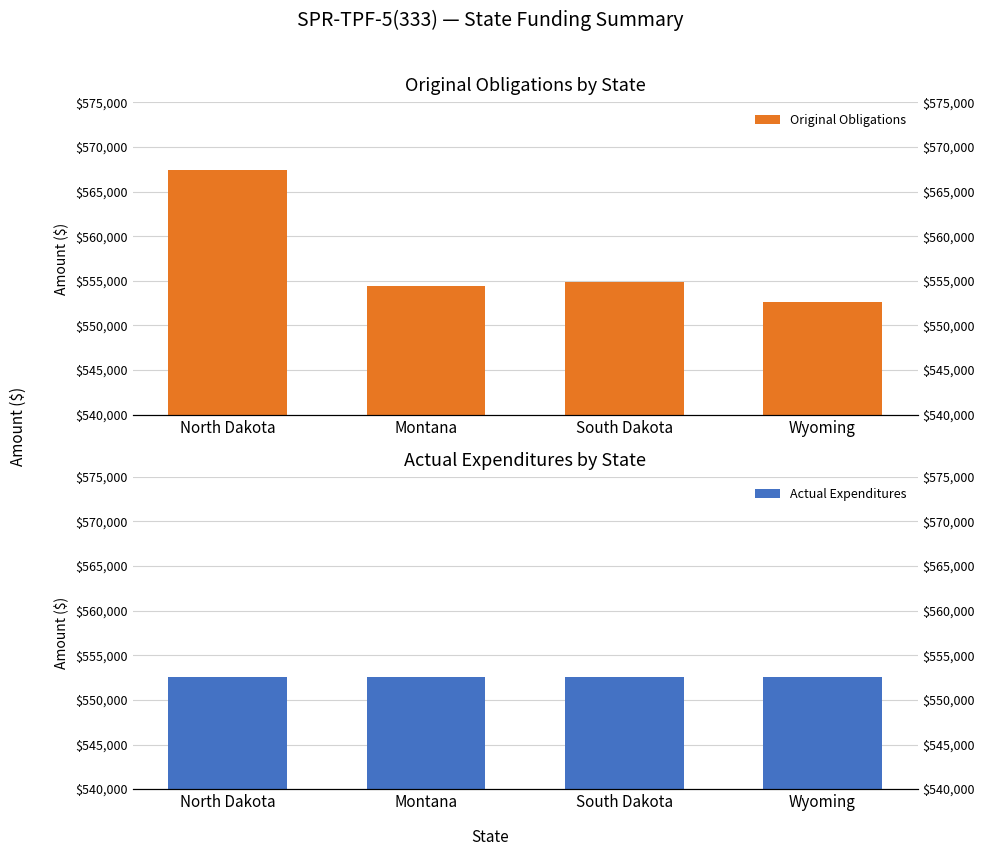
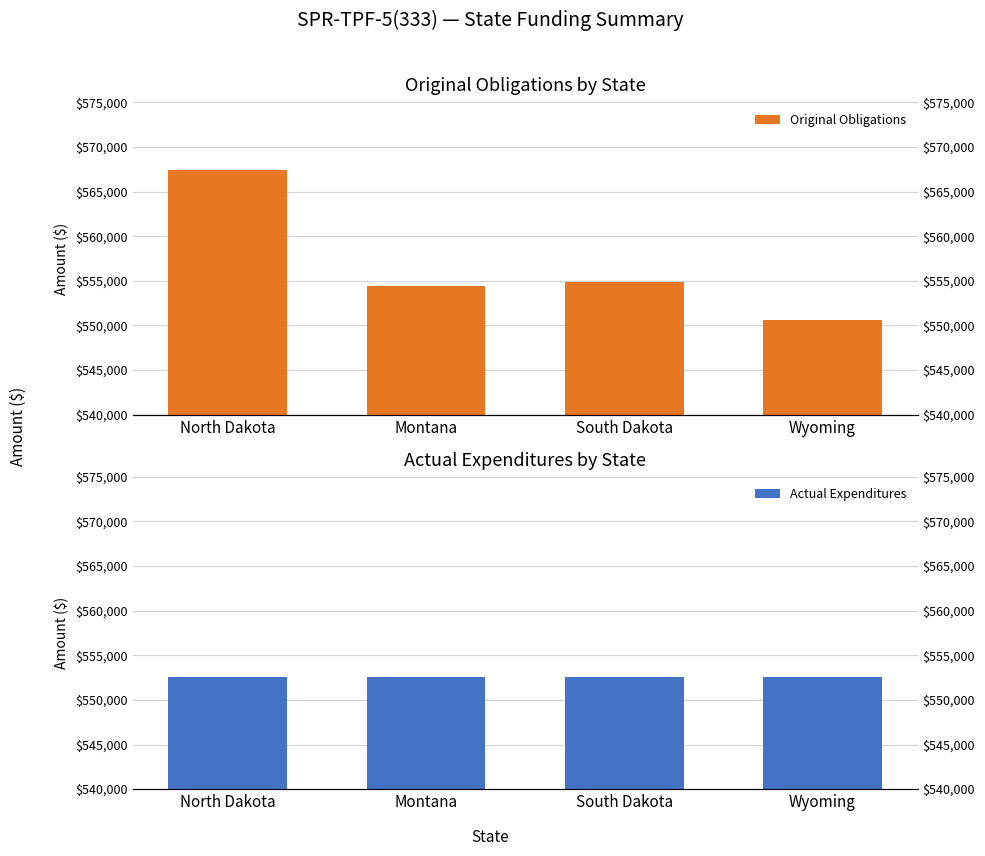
  {
    "Original Obligations by State": {
      "North Dakota": "$567,000",
      "Montana": "$554,000",
      "South Dakota": "$555,000",
-     "Wyoming": "$553,000"
+     "Wyoming": "$551,000"
    },
    "Actual Expenditures by State": {
      "North Dakota": "$553,000",
      "Montana": "$553,000",
      "South Dakota": "$553,000",
      "Wyoming": "$553,000"
    }
  }
